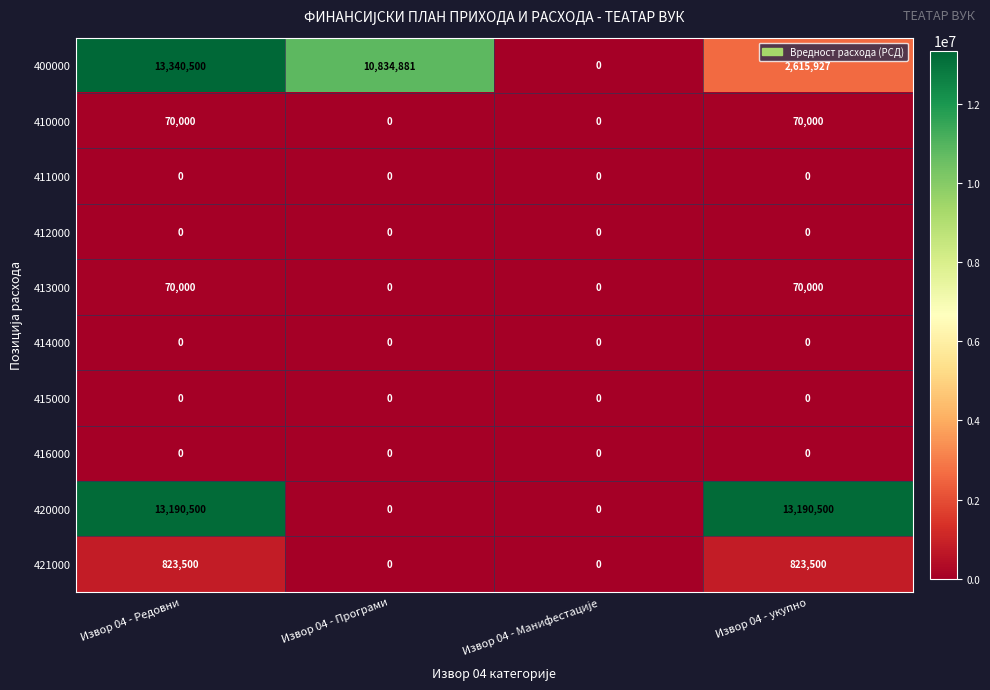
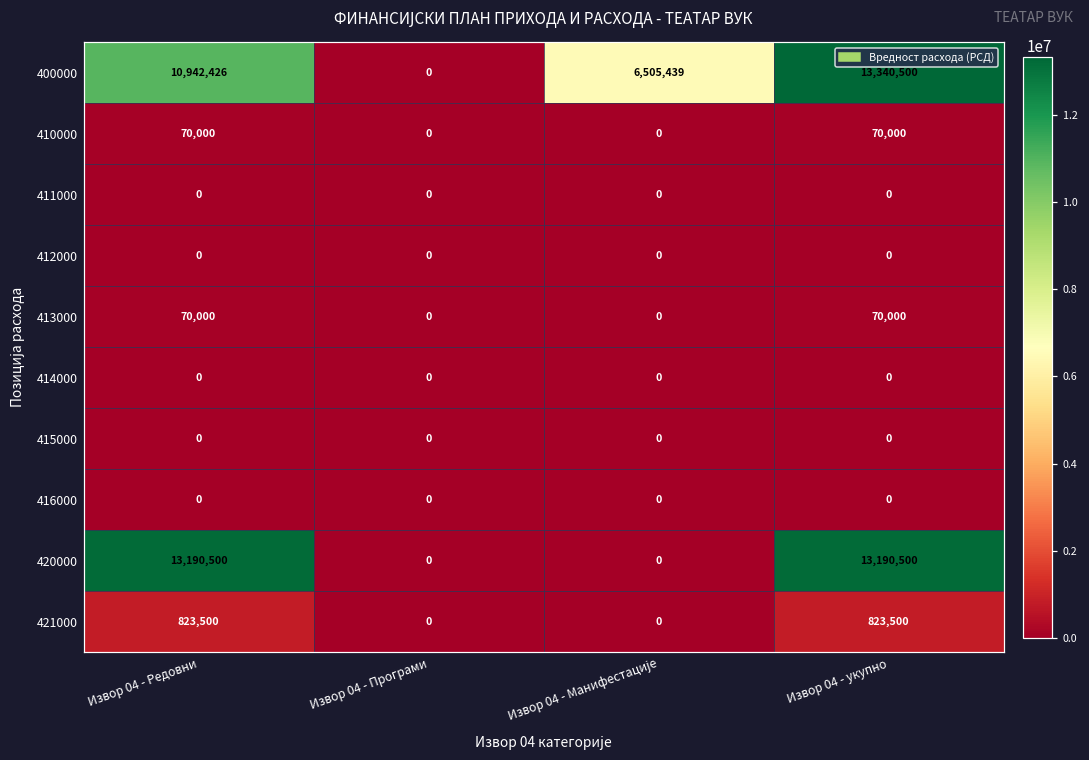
  {
    "400000": {
-     "Извор 04 - Редовни": "13,340,500",
-     "Извор 04 - Програми": "10,834,881",
-     "Извор 04 - Манифестације": "0",
-     "Извор 04 - укупно": "2,615,927"
+     "Извор 04 - Редовни": "10,942,426",
+     "Извор 04 - Програми": "0",
+     "Извор 04 - Манифестације": "6,505,439",
+     "Извор 04 - укупно": "13,340,500"
    },
    "410000": {
      "Извор 04 - Редовни": "70,000",
      "Извор 04 - Програми": "0",
      "Извор 04 - Манифестације": "0",
      "Извор 04 - укупно": "70,000"
    },
    "411000": {
      "Извор 04 - Редовни": "0",
      "Извор 04 - Програми": "0",
      "Извор 04 - Манифестације": "0",
      "Извор 04 - укупно": "0"
    },
    "412000": {
      "Извор 04 - Редовни": "0",
      "Извор 04 - Програми": "0",
      "Извор 04 - Манифестације": "0",
      "Извор 04 - укупно": "0"
    },
    "413000": {
      "Извор 04 - Редовни": "70,000",
      "Извор 04 - Програми": "0",
      "Извор 04 - Манифестације": "0",
      "Извор 04 - укупно": "70,000"
    },
    "414000": {
      "Извор 04 - Редовни": "0",
      "Извор 04 - Програми": "0",
      "Извор 04 - Манифестације": "0",
      "Извор 04 - укупно": "0"
    },
    "415000": {
      "Извор 04 - Редовни": "0",
      "Извор 04 - Програми": "0",
      "Извор 04 - Манифестације": "0",
      "Извор 04 - укупно": "0"
    },
    "416000": {
      "Извор 04 - Редовни": "0",
      "Извор 04 - Програми": "0",
      "Извор 04 - Манифестације": "0",
      "Извор 04 - укупно": "0"
    },
    "420000": {
      "Извор 04 - Редовни": "13,190,500",
      "Извор 04 - Програми": "0",
      "Извор 04 - Манифестације": "0",
      "Извор 04 - укупно": "13,190,500"
    },
    "421000": {
      "Извор 04 - Редовни": "823,500",
      "Извор 04 - Програми": "0",
      "Извор 04 - Манифестације": "0",
      "Извор 04 - укупно": "823,500"
    }
  }
